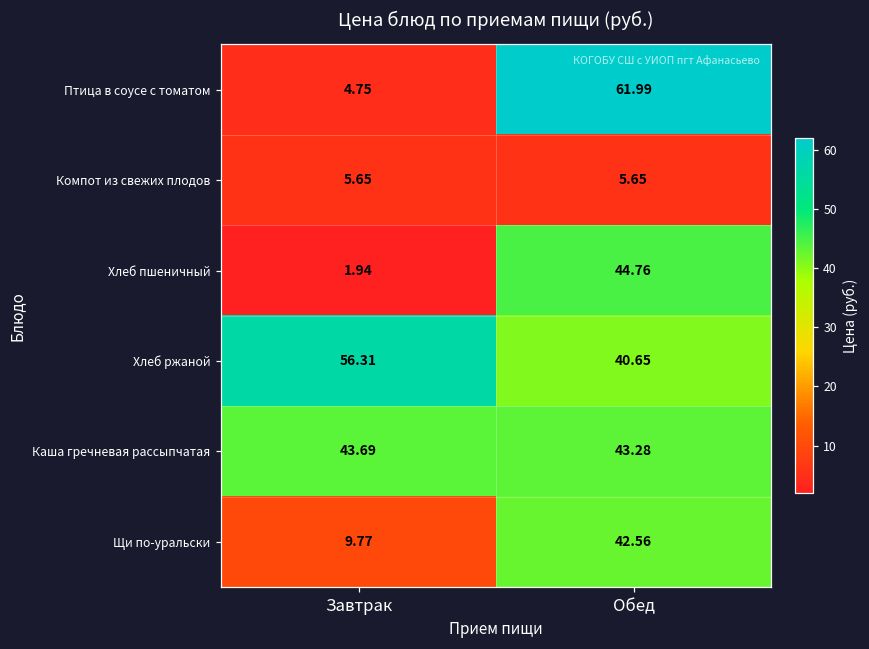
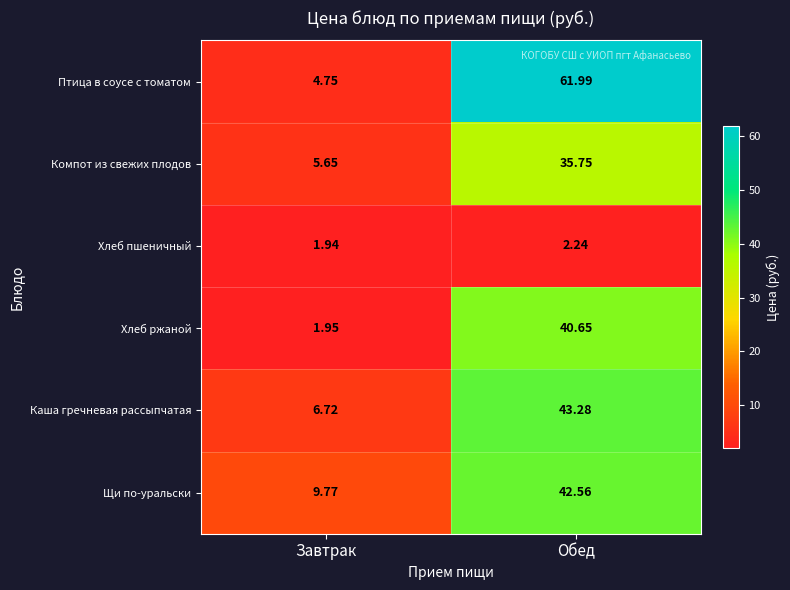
  {
    "Птица в соусе с томатом": {
      "Завтрак": 4.75
    },
    "Компот из свежих плодов": {
      "Завтрак": 5.65,
-     "Обед": 5.65
+     "Обед": 35.75
    },
    "Хлеб пшеничный": {
      "Завтрак": 1.94,
-     "Обед": 44.76
+     "Обед": 2.24
    },
    "Хлеб ржаной": {
-     "Завтрак": 56.31,
+     "Завтрак": 1.95,
      "Обед": 40.65
    },
    "Каша гречневая рассыпчатая": {
-     "Завтрак": 43.69,
+     "Завтрак": 6.72,
      "Обед": 43.28
    },
    "Щи по-уральски": {
      "Завтрак": 9.77,
      "Обед": 42.56
    }
  }
